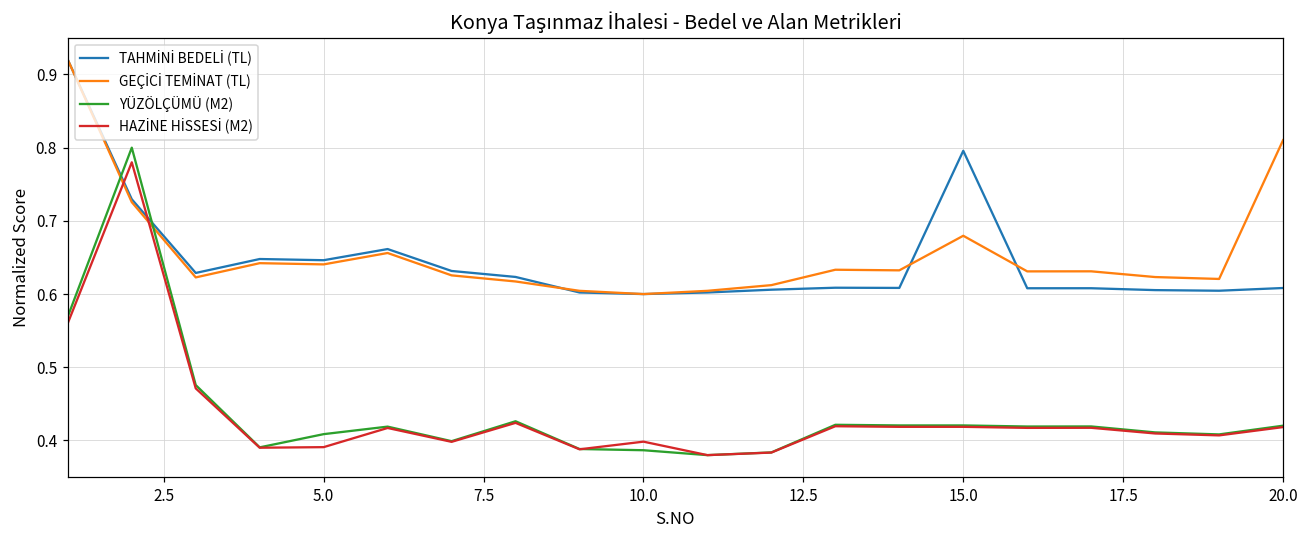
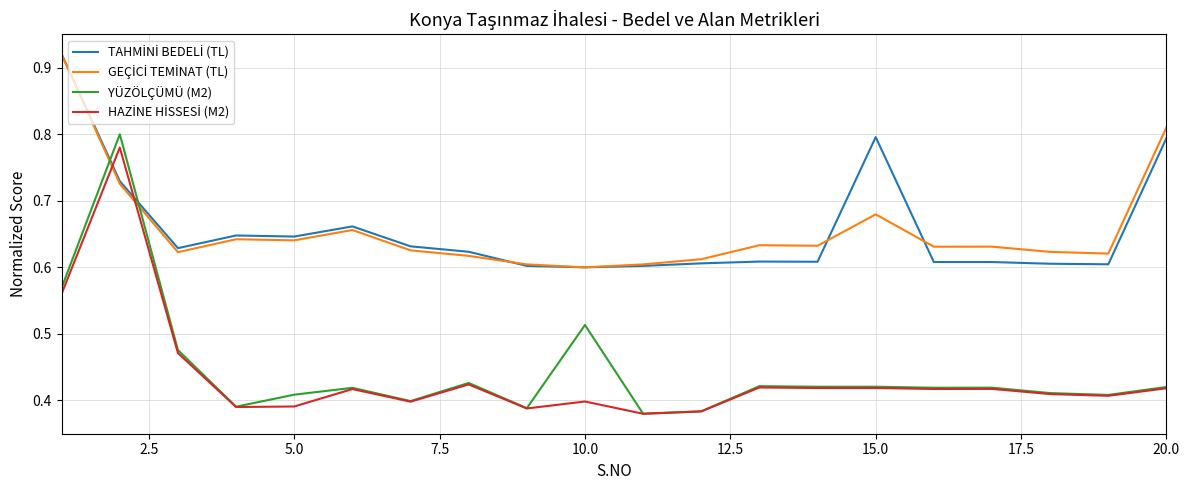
  {
    "TAHMİNİ BEDELİ (TL)": {
      "5.0": 0.65,
      "15.0": 0.80,
-     "20.0": 0.61
+     "20.0": 0.79
    },
    "GEÇİCİ TEMİNAT (TL)": {
      "5.0": 0.64,
      "15.0": 0.68,
      "20.0": 0.81
    },
    "YÜZÖLÇÜMÜ (M2)": {
      "5.0": 0.41,
-     "10.0": 0.39
+     "10.0": 0.51
    },
    "HAZİNE HİSSESİ (M2)": {
      "5.0": 0.39,
      "10.0": 0.40
    }
  }
